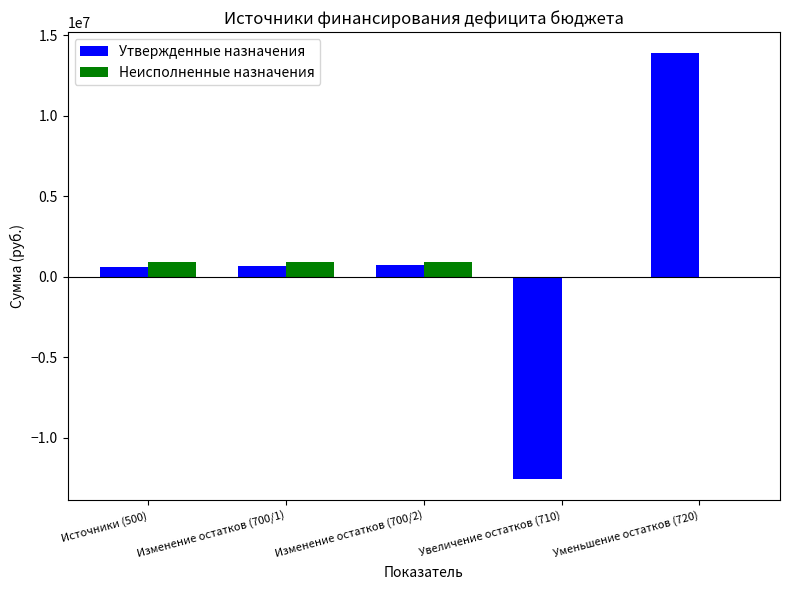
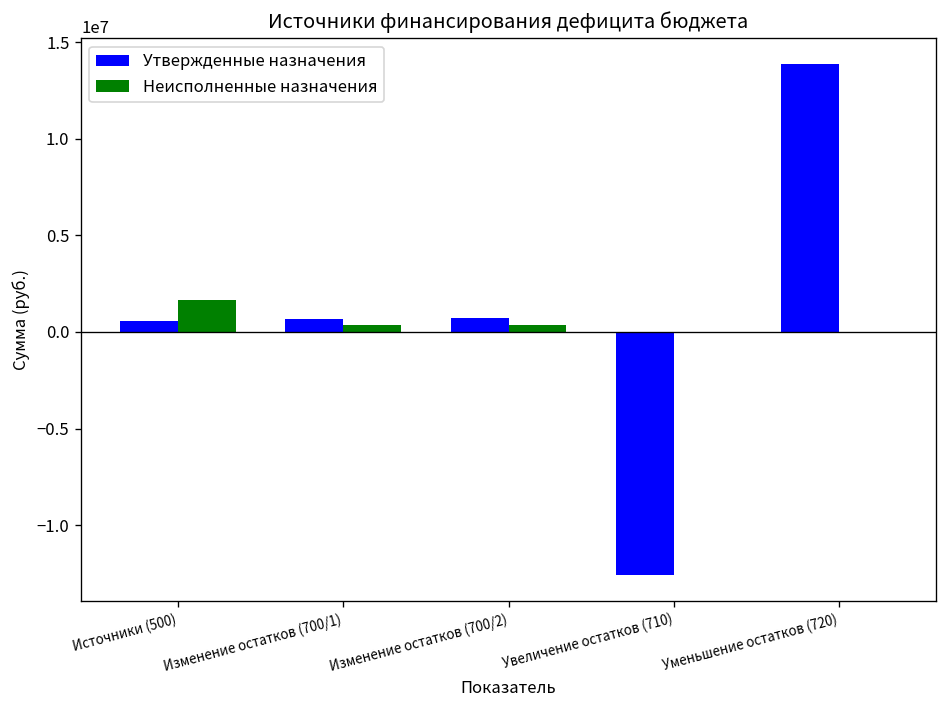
  {
    "Утвержденные назначения": {
      "Источники (500)": 600000,
      "Изменение остатков (700/1)": 700000,
      "Изменение остатков (700/2)": 700000,
      "Увеличение остатков (710)": -12600000,
      "Уменьшение остатков (720)": 13900000
    },
    "Неисполненные назначения": {
-     "Источники (500)": 900000,
-     "Изменение остатков (700/1)": 900000,
-     "Изменение остатков (700/2)": 900000,
+     "Источники (500)": 1700000,
+     "Изменение остатков (700/1)": 300000,
+     "Изменение остатков (700/2)": 300000,
      "Увеличение остатков (710)": 0,
      "Уменьшение остатков (720)": 0
    }
  }
